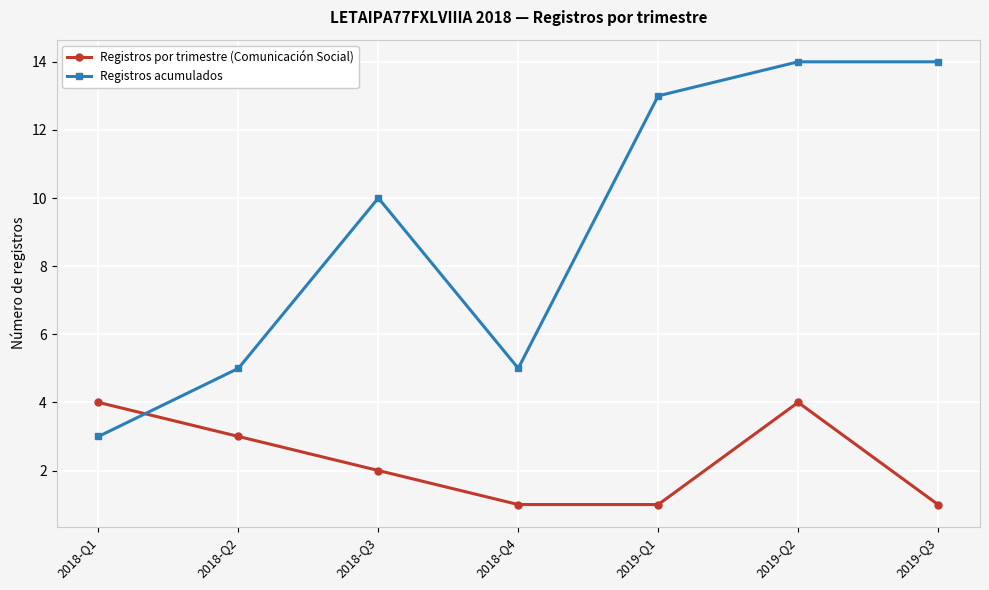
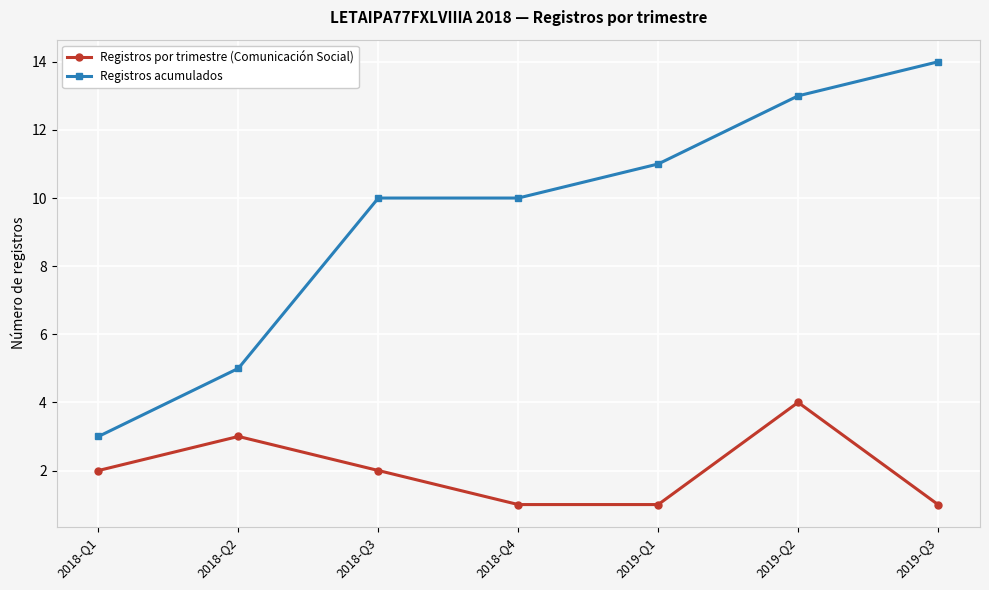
  {
    "Registros por trimestre (Comunicación Social)": {
-     "2018-Q1": 4,
+     "2018-Q1": 2,
      "2018-Q2": 3,
      "2018-Q3": 2,
      "2018-Q4": 1,
      "2019-Q1": 1,
      "2019-Q2": 4,
      "2019-Q3": 1
    },
    "Registros acumulados": {
      "2018-Q1": 3,
      "2018-Q2": 5,
      "2018-Q3": 10,
-     "2018-Q4": 5,
-     "2019-Q1": 13,
-     "2019-Q2": 14,
+     "2018-Q4": 10,
+     "2019-Q1": 11,
+     "2019-Q2": 13,
      "2019-Q3": 14
    }
  }
